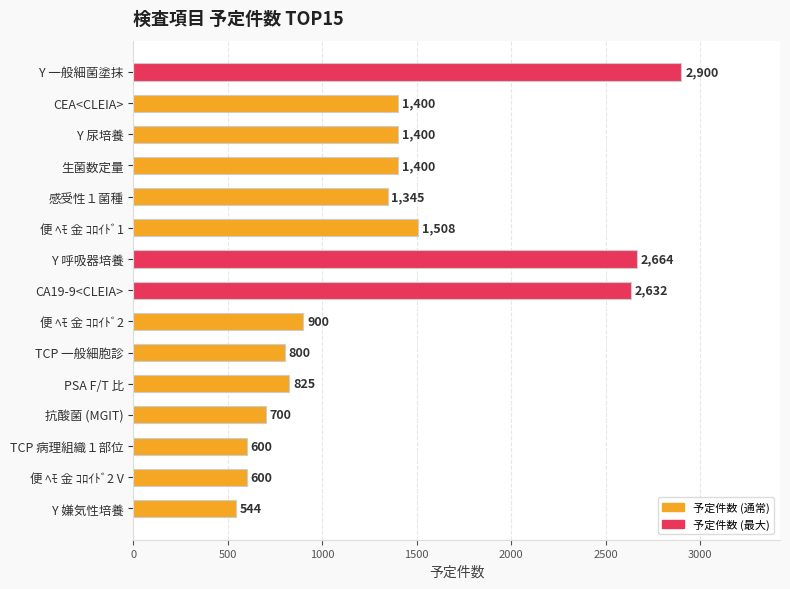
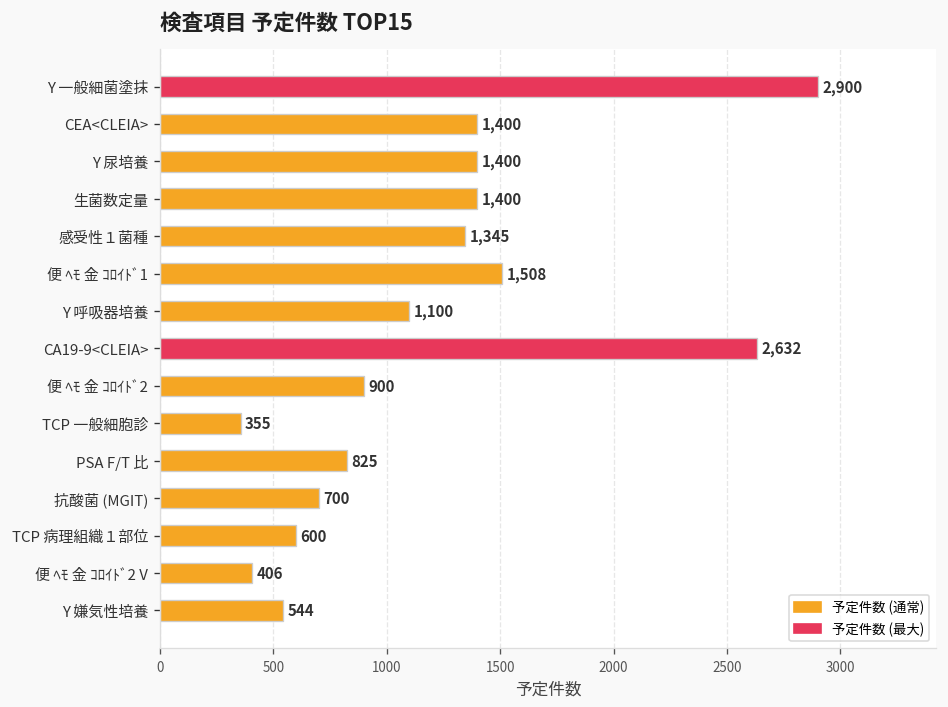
  {
    "Y 一般細菌塗抹": "2,900",
    "CEA<CLEIA>": "1,400",
    "Y 尿培養": "1,400",
    "生菌数定量": "1,400",
    "感受性１菌種": "1,345",
    "便 ﾍﾓ 金 ｺﾛｲﾄﾞ1": "1,508",
-   "Y 呼吸器培養": "2,664",
+   "Y 呼吸器培養": "1,100",
    "CA19-9<CLEIA>": "2,632",
    "便 ﾍﾓ 金 ｺﾛｲﾄﾞ2": "900",
-   "TCP 一般細胞診": "800",
+   "TCP 一般細胞診": "355",
    "PSA F/T 比": "825",
    "抗酸菌 (MGIT)": "700",
    "TCP 病理組織１部位": "600",
-   "便 ﾍﾓ 金 ｺﾛｲﾄﾞ2 V": "600",
+   "便 ﾍﾓ 金 ｺﾛｲﾄﾞ2 V": "406",
    "Y 嫌気性培養": "544"
  }
